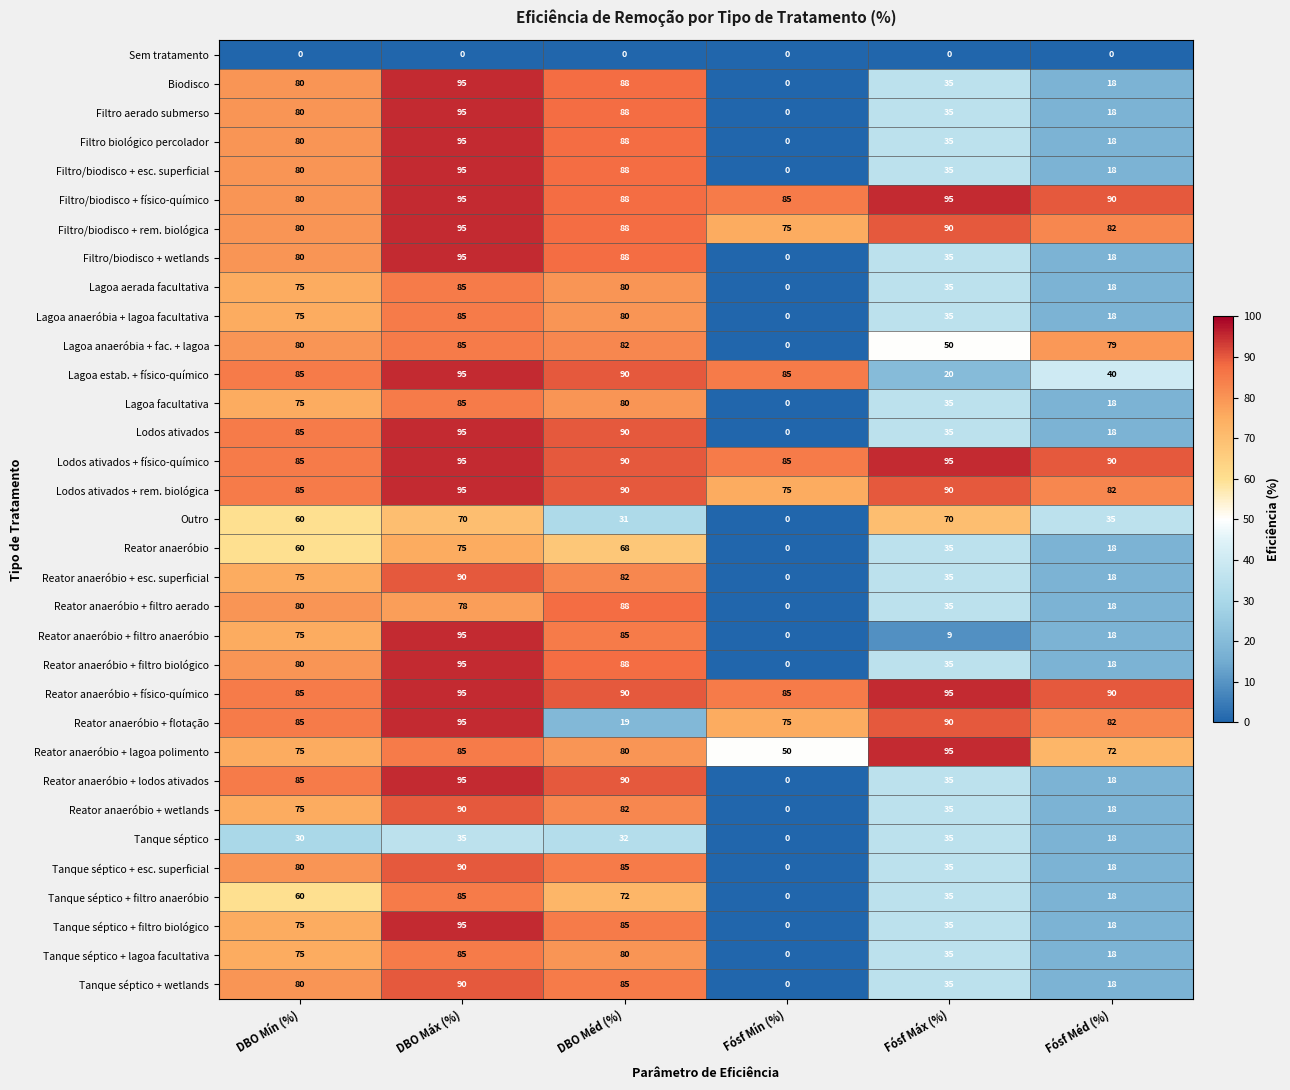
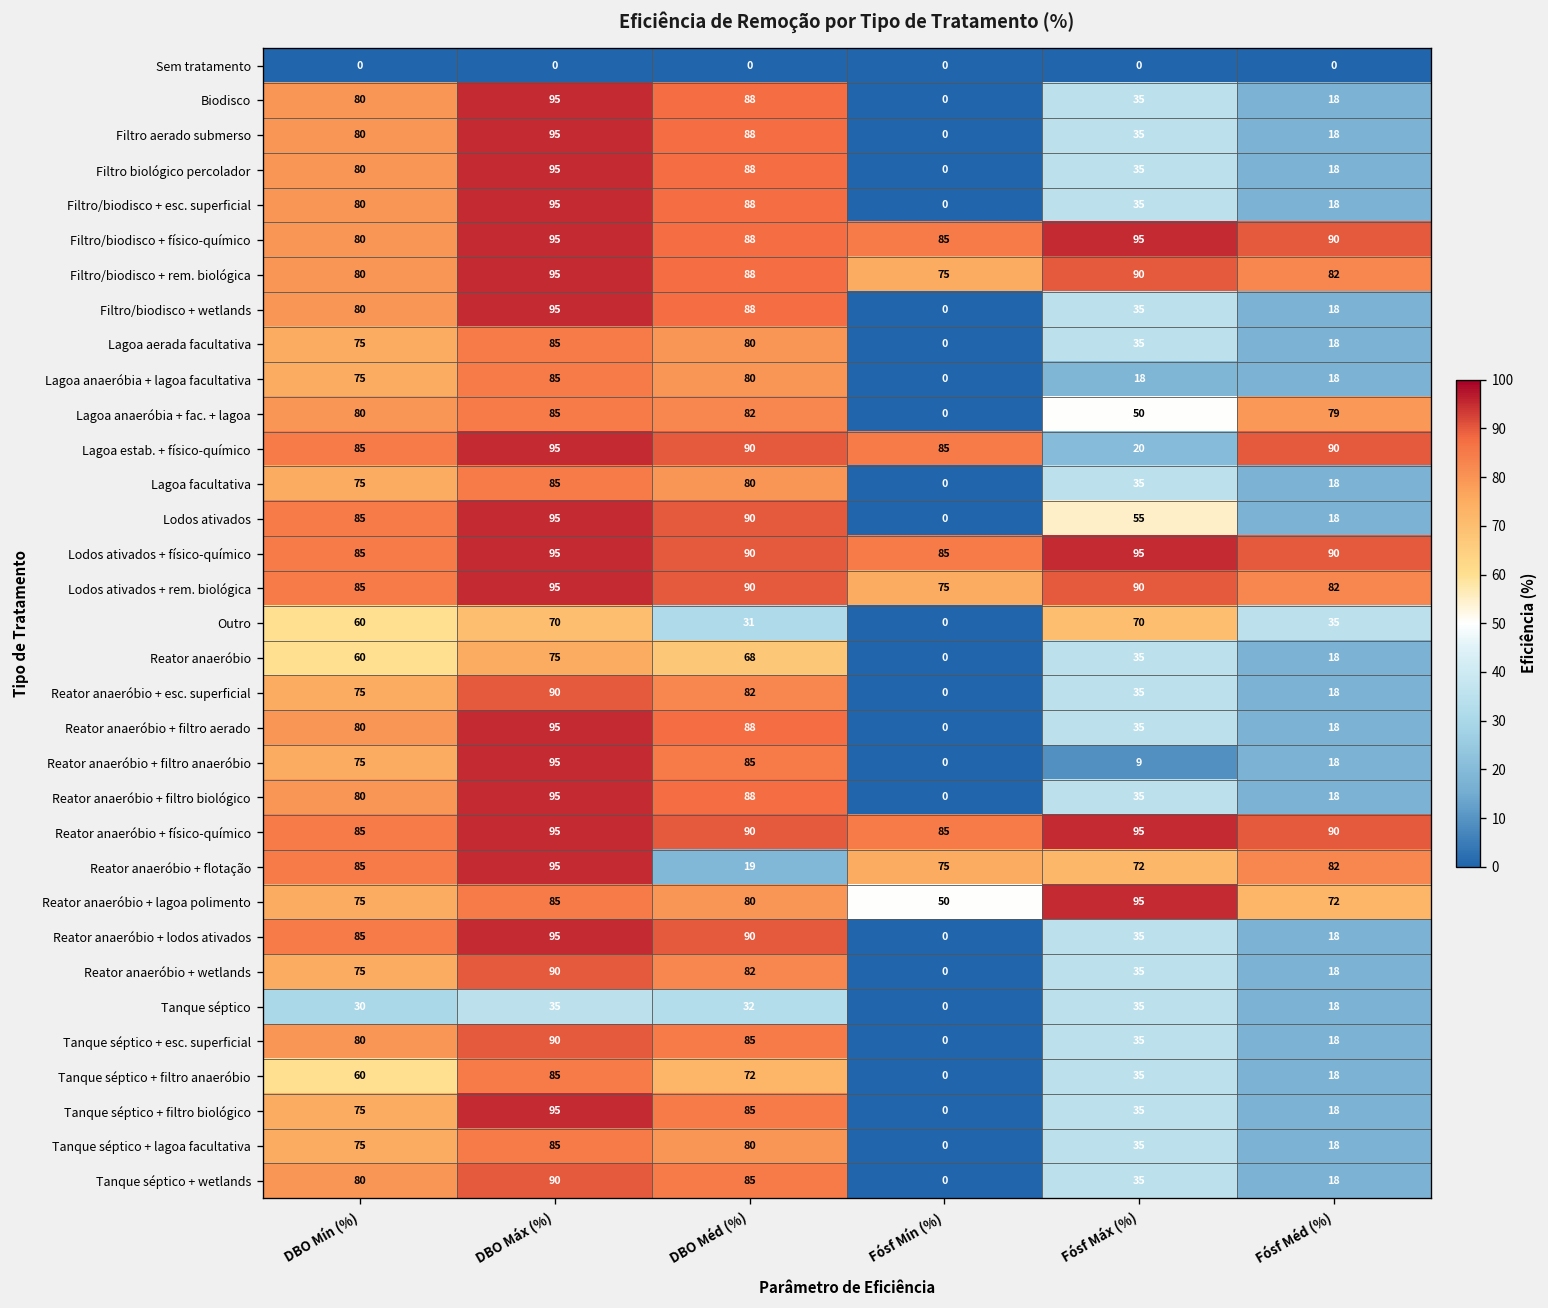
  {
    "Sem tratamento": {
      "DBO Mín (%)": 0,
      "DBO Máx (%)": 0,
      "DBO Méd (%)": 0,
      "Fósf Mín (%)": 0,
      "Fósf Máx (%)": 0,
      "Fósf Méd (%)": 0
    },
    "Biodisco": {
      "DBO Mín (%)": 80,
      "DBO Máx (%)": 95,
      "DBO Méd (%)": 88,
      "Fósf Mín (%)": 0,
      "Fósf Máx (%)": 35,
      "Fósf Méd (%)": 18
    },
    "Filtro aerado submerso": {
      "DBO Mín (%)": 80,
      "DBO Máx (%)": 95,
      "DBO Méd (%)": 88,
      "Fósf Mín (%)": 0,
      "Fósf Máx (%)": 35,
      "Fósf Méd (%)": 18
    },
    "Filtro biológico percolador": {
      "DBO Mín (%)": 80,
      "DBO Máx (%)": 95,
      "DBO Méd (%)": 88,
      "Fósf Mín (%)": 0,
      "Fósf Máx (%)": 35,
      "Fósf Méd (%)": 18
    },
    "Filtro/biodisco + esc. superficial": {
      "DBO Mín (%)": 80,
      "DBO Máx (%)": 95,
      "DBO Méd (%)": 88,
      "Fósf Mín (%)": 0,
      "Fósf Máx (%)": 35,
      "Fósf Méd (%)": 18
    },
    "Filtro/biodisco + físico-químico": {
      "DBO Mín (%)": 80,
      "DBO Máx (%)": 95,
      "DBO Méd (%)": 88,
      "Fósf Mín (%)": 85,
      "Fósf Máx (%)": 95,
      "Fósf Méd (%)": 90
    },
    "Filtro/biodisco + rem. biológica": {
      "DBO Mín (%)": 80,
      "DBO Máx (%)": 95,
      "DBO Méd (%)": 88,
      "Fósf Mín (%)": 75,
      "Fósf Máx (%)": 90,
      "Fósf Méd (%)": 82
    },
    "Filtro/biodisco + wetlands": {
      "DBO Mín (%)": 80,
      "DBO Máx (%)": 95,
      "DBO Méd (%)": 88,
      "Fósf Mín (%)": 0,
      "Fósf Máx (%)": 35,
      "Fósf Méd (%)": 18
    },
    "Lagoa aerada facultativa": {
      "DBO Mín (%)": 75,
      "DBO Máx (%)": 85,
      "DBO Méd (%)": 80,
      "Fósf Mín (%)": 0,
      "Fósf Máx (%)": 35,
      "Fósf Méd (%)": 18
    },
    "Lagoa anaeróbia + lagoa facultativa": {
      "DBO Mín (%)": 75,
      "DBO Máx (%)": 85,
      "DBO Méd (%)": 80,
      "Fósf Mín (%)": 0,
-     "Fósf Máx (%)": 35,
+     "Fósf Máx (%)": 18,
      "Fósf Méd (%)": 18
    },
    "Lagoa anaeróbia + fac. + lagoa": {
      "DBO Mín (%)": 80,
      "DBO Máx (%)": 85,
      "DBO Méd (%)": 82,
      "Fósf Mín (%)": 0,
      "Fósf Máx (%)": 50,
      "Fósf Méd (%)": 79
    },
    "Lagoa estab. + físico-químico": {
      "DBO Mín (%)": 85,
      "DBO Máx (%)": 95,
      "DBO Méd (%)": 90,
      "Fósf Mín (%)": 85,
      "Fósf Máx (%)": 20,
-     "Fósf Méd (%)": 40
+     "Fósf Méd (%)": 90
    },
    "Lagoa facultativa": {
      "DBO Mín (%)": 75,
      "DBO Máx (%)": 85,
      "DBO Méd (%)": 80,
      "Fósf Mín (%)": 0,
      "Fósf Máx (%)": 35,
      "Fósf Méd (%)": 18
    },
    "Lodos ativados": {
      "DBO Mín (%)": 85,
      "DBO Máx (%)": 95,
      "DBO Méd (%)": 90,
      "Fósf Mín (%)": 0,
-     "Fósf Máx (%)": 35,
+     "Fósf Máx (%)": 55,
      "Fósf Méd (%)": 18
    },
    "Lodos ativados + físico-químico": {
      "DBO Mín (%)": 85,
      "DBO Máx (%)": 95,
      "DBO Méd (%)": 90,
      "Fósf Mín (%)": 85,
      "Fósf Máx (%)": 95,
      "Fósf Méd (%)": 90
    },
    "Lodos ativados + rem. biológica": {
      "DBO Mín (%)": 85,
      "DBO Máx (%)": 95,
      "DBO Méd (%)": 90,
      "Fósf Mín (%)": 75,
      "Fósf Máx (%)": 90,
      "Fósf Méd (%)": 82
    },
    "Outro": {
      "DBO Mín (%)": 60,
      "DBO Máx (%)": 70,
      "DBO Méd (%)": 31,
      "Fósf Mín (%)": 0,
      "Fósf Máx (%)": 70,
      "Fósf Méd (%)": 35
    },
    "Reator anaeróbio": {
      "DBO Mín (%)": 60,
      "DBO Máx (%)": 75,
      "DBO Méd (%)": 68,
      "Fósf Mín (%)": 0,
      "Fósf Máx (%)": 35,
      "Fósf Méd (%)": 18
    },
    "Reator anaeróbio + esc. superficial": {
      "DBO Mín (%)": 75,
      "DBO Máx (%)": 90,
      "DBO Méd (%)": 82,
      "Fósf Mín (%)": 0,
      "Fósf Máx (%)": 35,
      "Fósf Méd (%)": 18
    },
    "Reator anaeróbio + filtro aerado": {
      "DBO Mín (%)": 80,
-     "DBO Máx (%)": 78,
+     "DBO Máx (%)": 95,
      "DBO Méd (%)": 88,
      "Fósf Mín (%)": 0,
      "Fósf Máx (%)": 35,
      "Fósf Méd (%)": 18
    },
    "Reator anaeróbio + filtro anaeróbio": {
      "DBO Mín (%)": 75,
      "DBO Máx (%)": 95,
      "DBO Méd (%)": 85,
      "Fósf Mín (%)": 0,
      "Fósf Máx (%)": 9,
      "Fósf Méd (%)": 18
    },
    "Reator anaeróbio + filtro biológico": {
      "DBO Mín (%)": 80,
      "DBO Máx (%)": 95,
      "DBO Méd (%)": 88,
      "Fósf Mín (%)": 0,
      "Fósf Máx (%)": 35,
      "Fósf Méd (%)": 18
    },
    "Reator anaeróbio + físico-químico": {
      "DBO Mín (%)": 85,
      "DBO Máx (%)": 95,
      "DBO Méd (%)": 90,
      "Fósf Mín (%)": 85,
      "Fósf Máx (%)": 95,
      "Fósf Méd (%)": 90
    },
    "Reator anaeróbio + flotação": {
      "DBO Mín (%)": 85,
      "DBO Máx (%)": 95,
      "DBO Méd (%)": 19,
      "Fósf Mín (%)": 75,
-     "Fósf Máx (%)": 90,
+     "Fósf Máx (%)": 72,
      "Fósf Méd (%)": 82
    },
    "Reator anaeróbio + lagoa polimento": {
      "DBO Mín (%)": 75,
      "DBO Máx (%)": 85,
      "DBO Méd (%)": 80,
      "Fósf Mín (%)": 50,
      "Fósf Máx (%)": 95,
      "Fósf Méd (%)": 72
    },
    "Reator anaeróbio + lodos ativados": {
      "DBO Mín (%)": 85,
      "DBO Máx (%)": 95,
      "DBO Méd (%)": 90,
      "Fósf Mín (%)": 0,
      "Fósf Máx (%)": 35,
      "Fósf Méd (%)": 18
    },
    "Reator anaeróbio + wetlands": {
      "DBO Mín (%)": 75,
      "DBO Máx (%)": 90,
      "DBO Méd (%)": 82,
      "Fósf Mín (%)": 0,
      "Fósf Máx (%)": 35,
      "Fósf Méd (%)": 18
    },
    "Tanque séptico": {
      "DBO Mín (%)": 30,
      "DBO Máx (%)": 35,
      "DBO Méd (%)": 32,
      "Fósf Mín (%)": 0,
      "Fósf Máx (%)": 35,
      "Fósf Méd (%)": 18
    },
    "Tanque séptico + esc. superficial": {
      "DBO Mín (%)": 80,
      "DBO Máx (%)": 90,
      "DBO Méd (%)": 85,
      "Fósf Mín (%)": 0,
      "Fósf Máx (%)": 35,
      "Fósf Méd (%)": 18
    },
    "Tanque séptico + filtro anaeróbio": {
      "DBO Mín (%)": 60,
      "DBO Máx (%)": 85,
      "DBO Méd (%)": 72,
      "Fósf Mín (%)": 0,
      "Fósf Máx (%)": 35,
      "Fósf Méd (%)": 18
    },
    "Tanque séptico + filtro biológico": {
      "DBO Mín (%)": 75,
      "DBO Máx (%)": 95,
      "DBO Méd (%)": 85,
      "Fósf Mín (%)": 0,
      "Fósf Máx (%)": 35,
      "Fósf Méd (%)": 18
    },
    "Tanque séptico + lagoa facultativa": {
      "DBO Mín (%)": 75,
      "DBO Máx (%)": 85,
      "DBO Méd (%)": 80,
      "Fósf Mín (%)": 0,
      "Fósf Máx (%)": 35,
      "Fósf Méd (%)": 18
    },
    "Tanque séptico + wetlands": {
      "DBO Mín (%)": 80,
      "DBO Máx (%)": 90,
      "DBO Méd (%)": 85,
      "Fósf Mín (%)": 0,
      "Fósf Máx (%)": 35,
      "Fósf Méd (%)": 18
    }
  }
